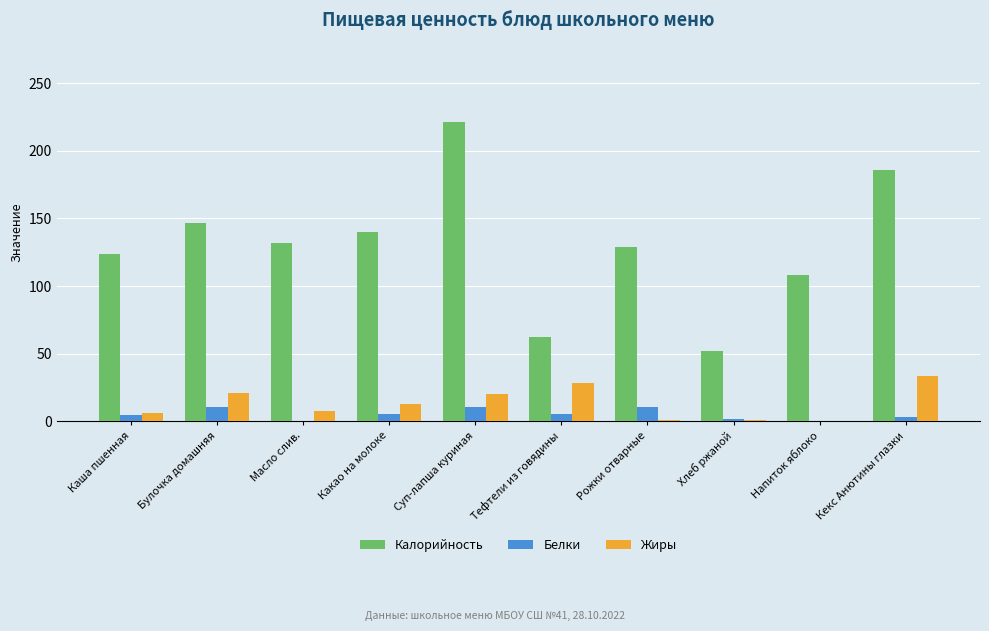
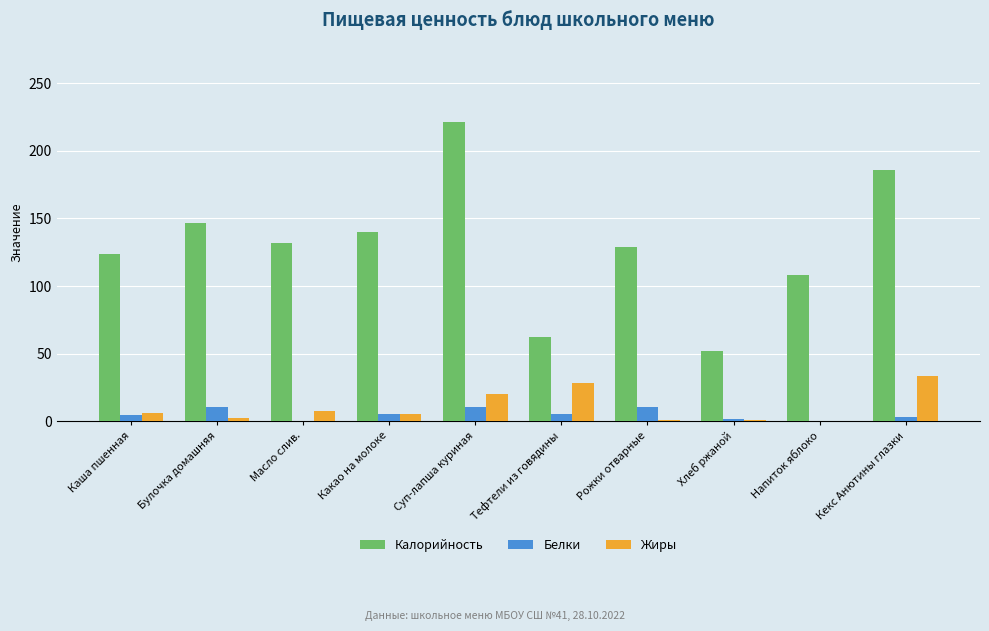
  {
    "Калорийность": {
      "Каша пшенная": 124,
      "Булочка домашняя": 147,
      "Масло слив.": 132,
      "Какао на молоке": 140,
      "Суп-лапша куриная": 221,
      "Тефтели из говядины": 62,
      "Рожки отварные": 129,
      "Хлеб ржаной": 52,
      "Напиток яблоко": 108,
      "Кекс Анютины глазки": 186
    },
    "Белки": {
      "Каша пшенная": 4,
      "Булочка домашняя": 10,
      "Какао на молоке": 6,
      "Суп-лапша куриная": 11,
      "Тефтели из говядины": 5,
      "Рожки отварные": 10,
      "Напиток яблоко": 0,
      "Кекс Анютины глазки": 3
    },
    "Жиры": {
      "Каша пшенная": 6,
-     "Булочка домашняя": 21,
+     "Булочка домашняя": 3,
      "Масло слив.": 8,
-     "Какао на молоке": 13,
+     "Какао на молоке": 6,
      "Суп-лапша куриная": 20,
      "Тефтели из говядины": 28,
      "Напиток яблоко": 0,
      "Кекс Анютины глазки": 34
    }
  }
